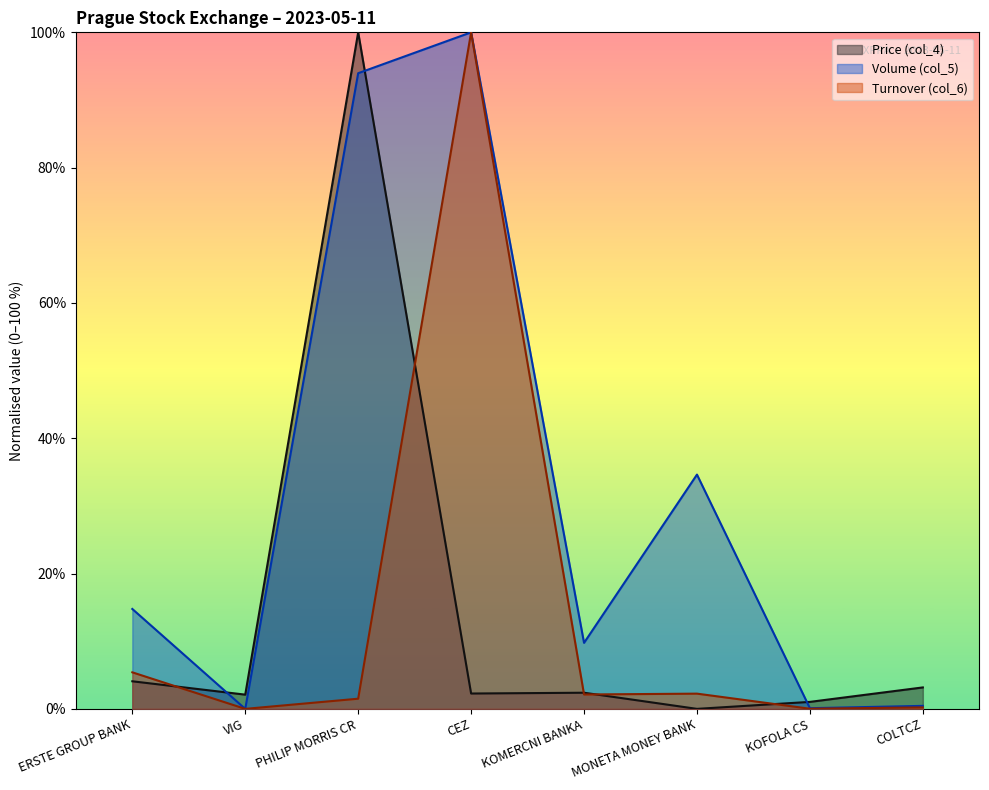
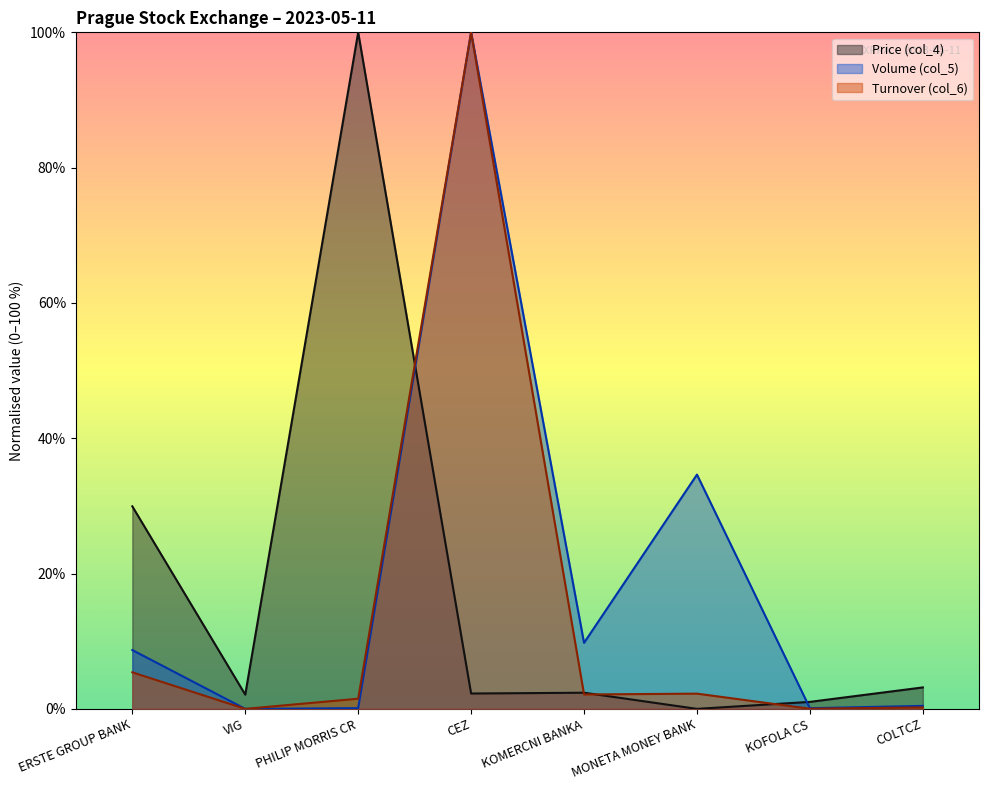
  {
    "Price (col_4)": {
-     "ERSTE GROUP BANK": "4%",
+     "ERSTE GROUP BANK": "30%",
      "VIG": "2%",
      "PHILIP MORRIS CR": "100%",
      "CEZ": "2%",
      "MONETA MONEY BANK": "0%",
      "KOFOLA CS": "1%",
      "COLTCZ": "3%"
    },
    "Volume (col_5)": {
-     "ERSTE GROUP BANK": "15%",
-     "PHILIP MORRIS CR": "94%",
+     "ERSTE GROUP BANK": "9%",
+     "PHILIP MORRIS CR": "0%",
      "KOMERCNI BANKA": "10%",
      "MONETA MONEY BANK": "35%"
    },
    "Turnover (col_6)": {
      "ERSTE GROUP BANK": "5%",
      "PHILIP MORRIS CR": "2%",
      "MONETA MONEY BANK": "2%"
    }
  }
